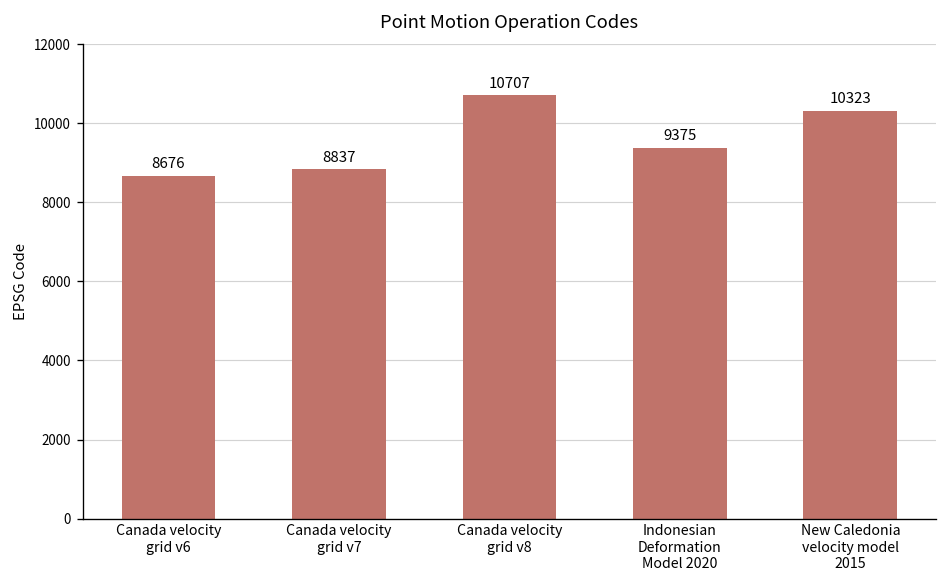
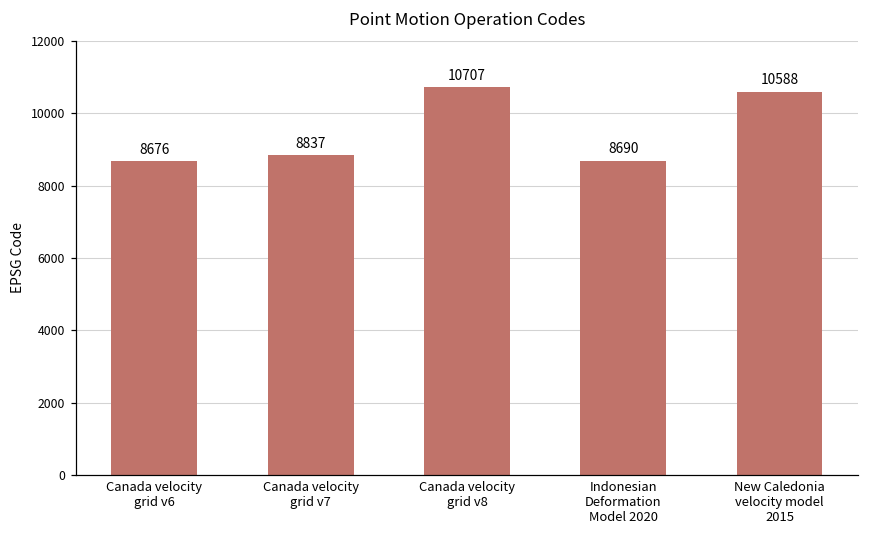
  {
    "Canada velocity grid v6": 8676,
    "Canada velocity grid v7": 8837,
    "Canada velocity grid v8": 10707,
-   "Indonesian Deformation Model 2020": 9375,
-   "New Caledonia velocity model 2015": 10323
+   "Indonesian Deformation Model 2020": 8690,
+   "New Caledonia velocity model 2015": 10588
  }
